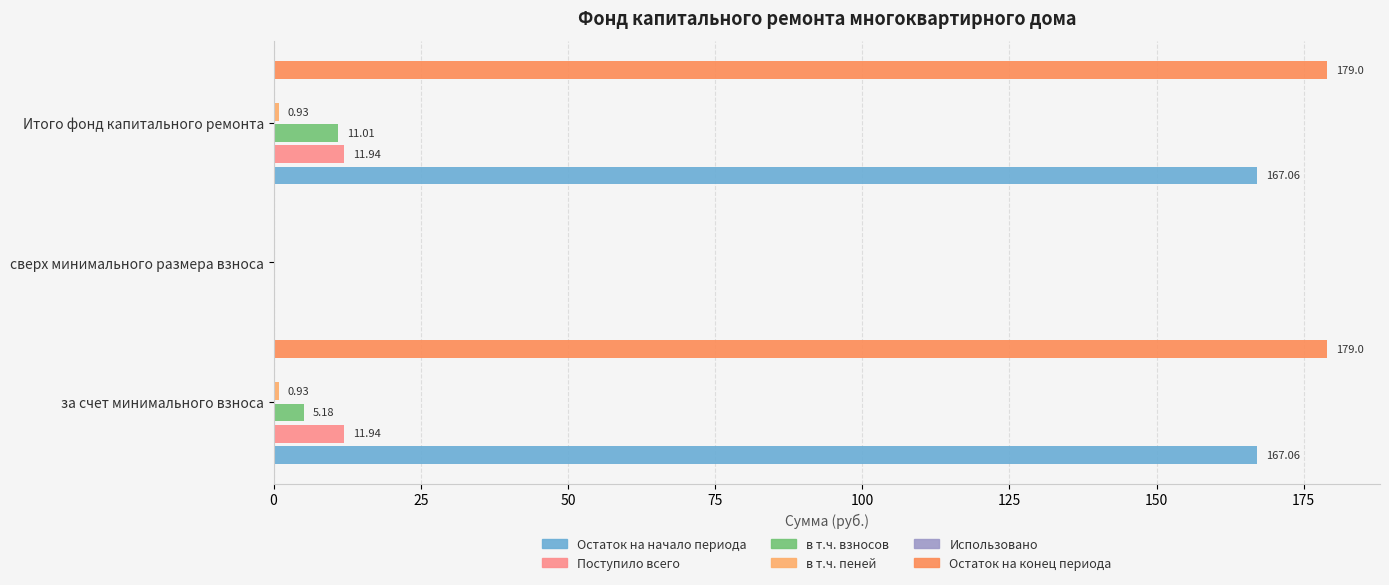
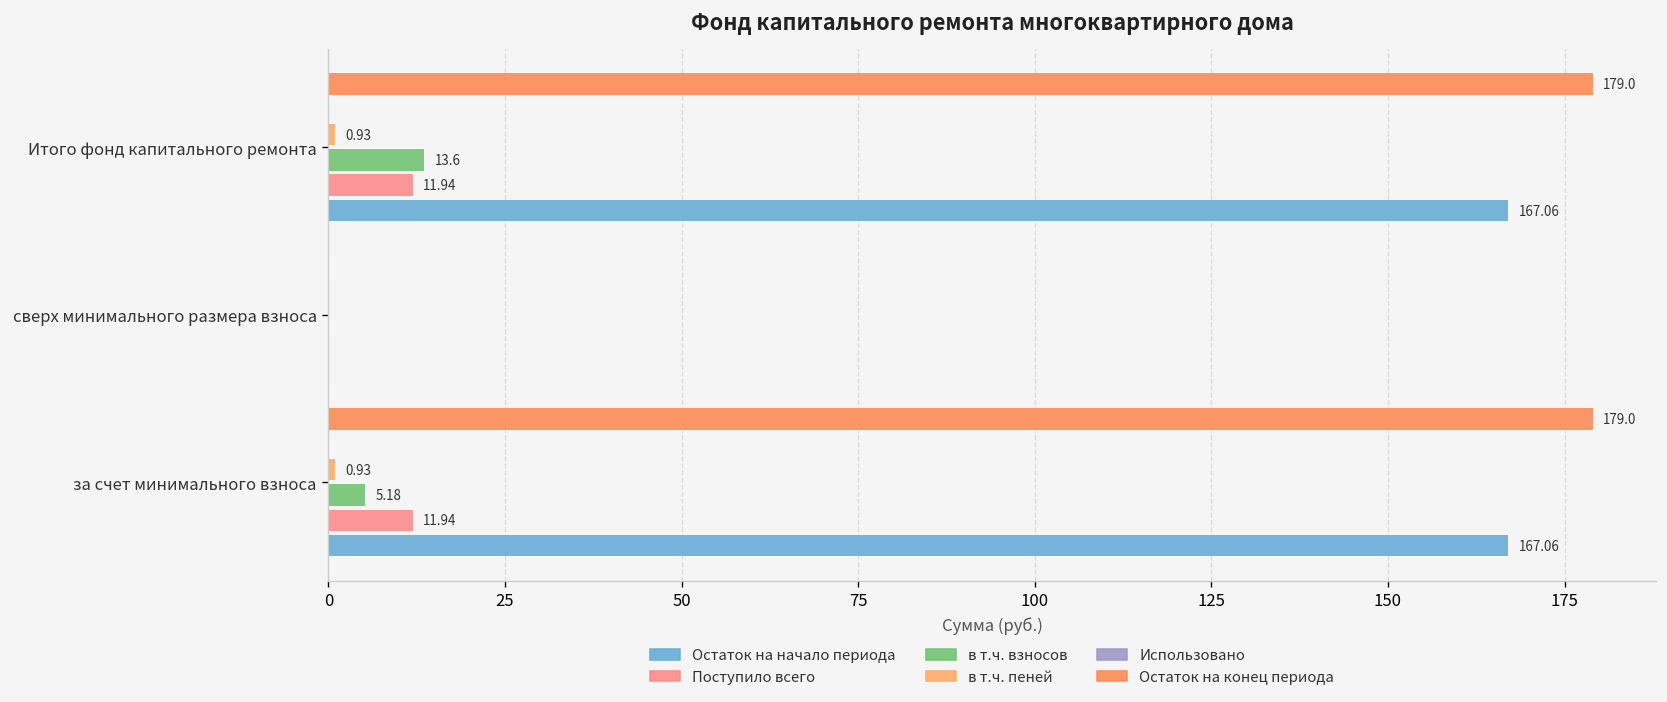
  {
    "в т.ч. взносов": {
-     "Итого фонд капитального ремонта": 11.01,
+     "Итого фонд капитального ремонта": 13.6,
      "за счет минимального взноса": 5.18
    }
  }
